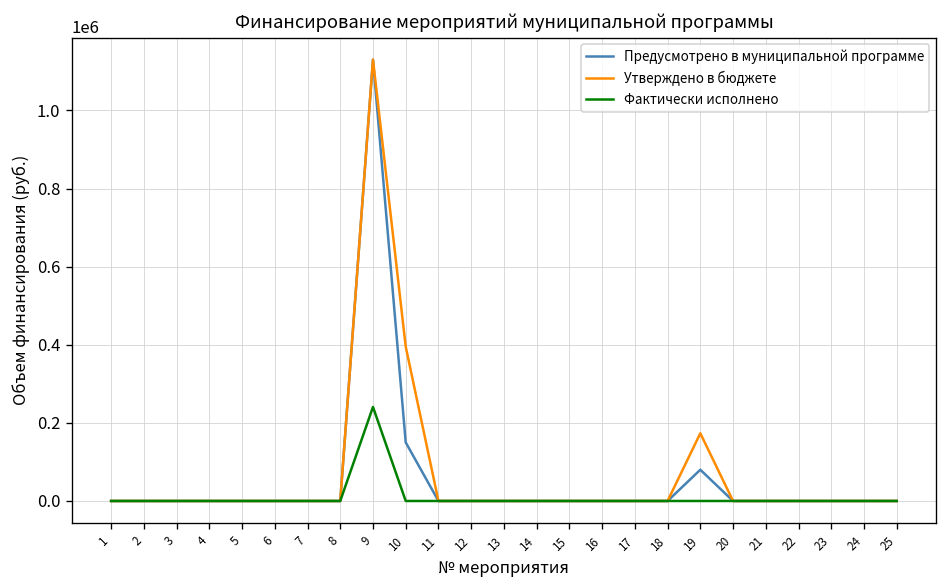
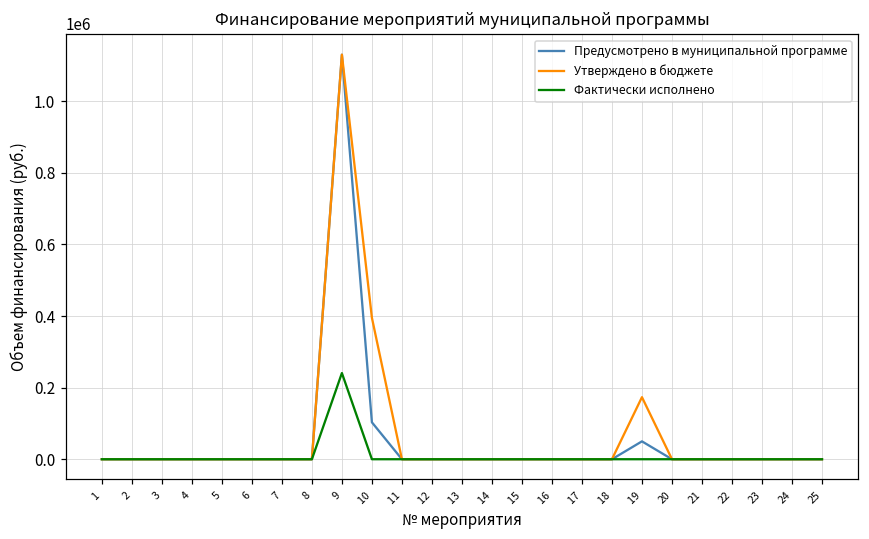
  {
    "Предусмотрено в муниципальной программе": {
-     "10": 150000,
-     "19": 80000
+     "10": 100000,
+     "19": 50000
    },
    "Утверждено в бюджете": {
      "10": 400000,
      "19": 170000
    },
    "Фактически исполнено": {
      "9": 240000,
      "10": 0,
      "19": 0
    }
  }
